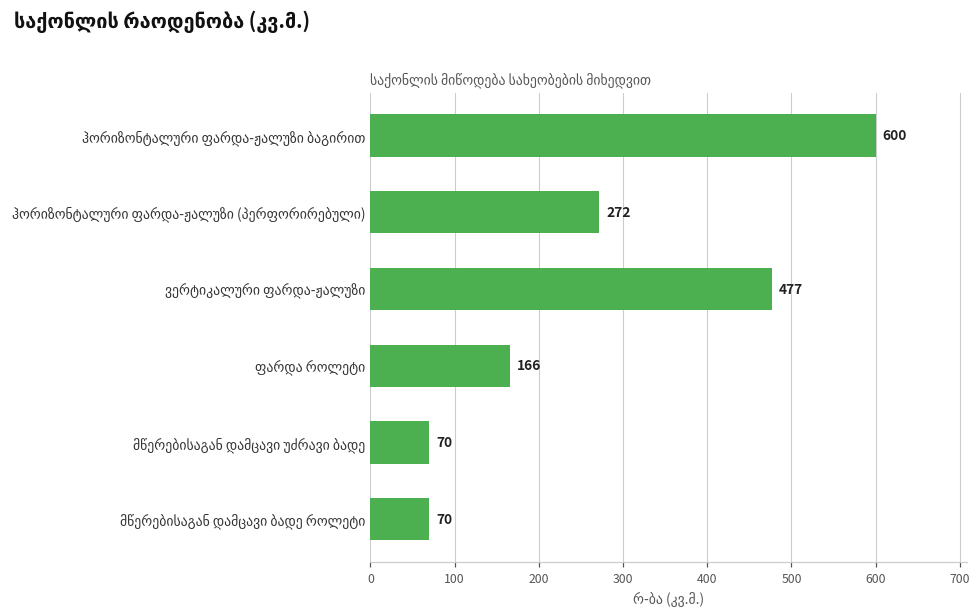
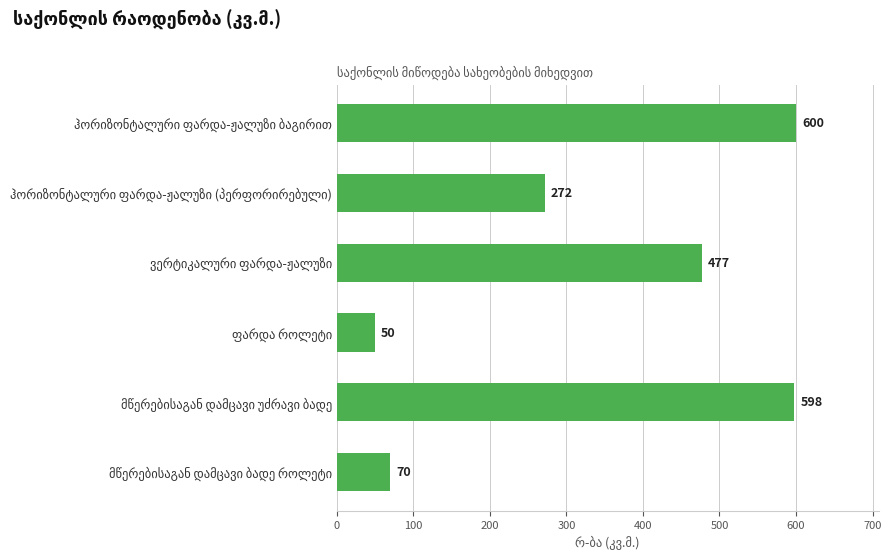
  {
    "ჰორიზონტალური ფარდა-ჟალუზი ბაგირით": 600,
    "ჰორიზონტალური ფარდა-ჟალუზი (პერფორირებული)": 272,
    "ვერტიკალური ფარდა-ჟალუზი": 477,
-   "ფარდა როლეტი": 166,
-   "მწერებისაგან დამცავი უძრავი ბადე": 70,
+   "ფარდა როლეტი": 50,
+   "მწერებისაგან დამცავი უძრავი ბადე": 598,
    "მწერებისაგან დამცავი ბადე როლეტი": 70
  }
